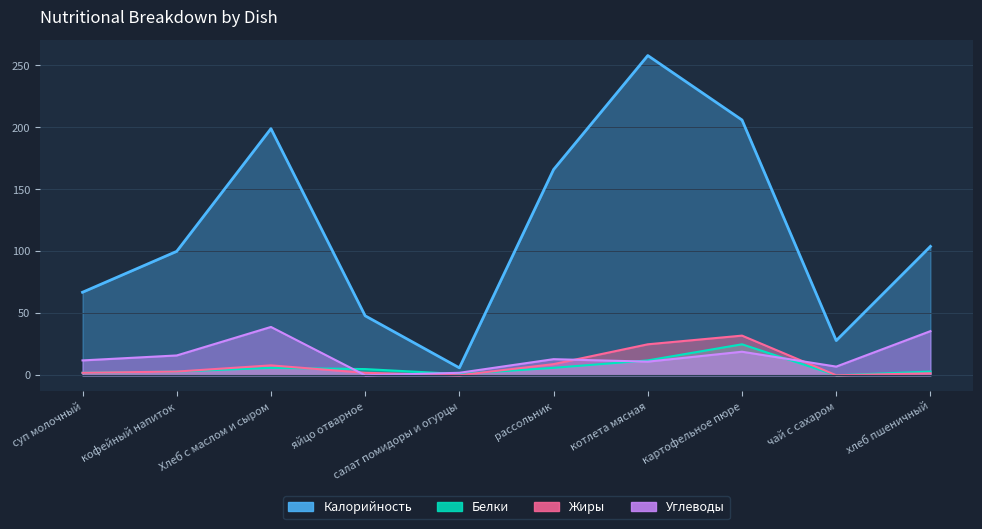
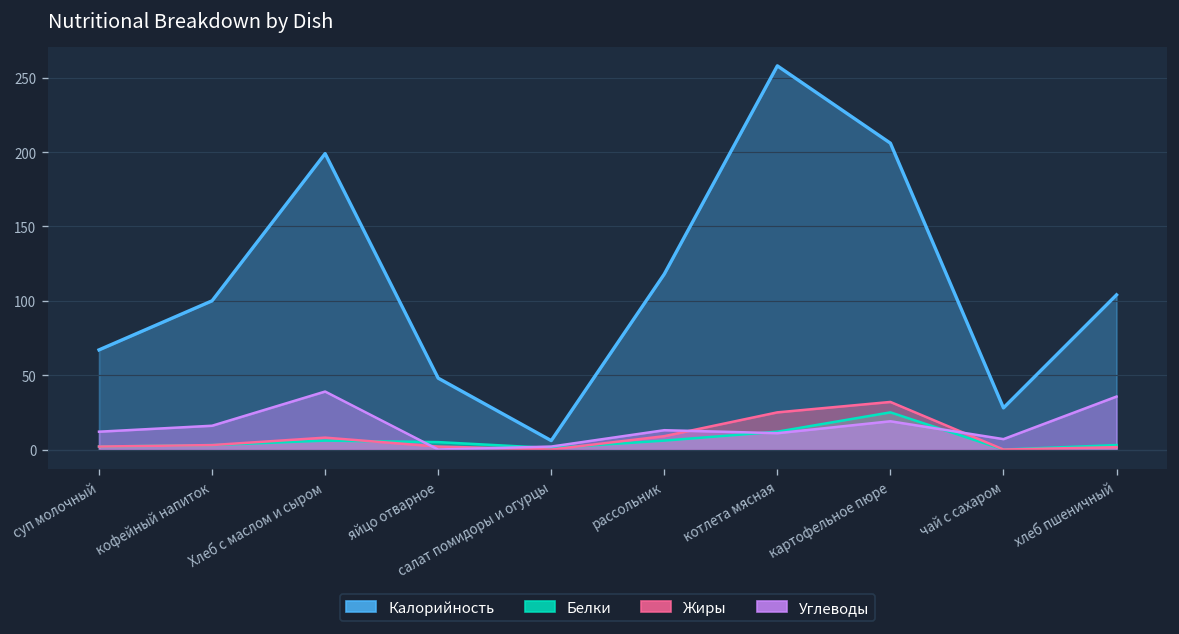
  {
    "Калорийность": {
      "суп молочный": 67,
      "кофейный напиток": 100,
      "Хлеб с маслом и сыром": 199,
      "яйцо отварное": 48,
      "салат помидоры и огурцы": 6,
-     "рассольник": 166,
+     "рассольник": 118,
      "котлета мясная": 258,
      "картофельное пюре": 206,
      "чай с сахаром": 28,
      "хлеб пшеничный": 104
    },
    "Белки": {
      "яйцо отварное": 5,
      "рассольник": 6,
      "картофельное пюре": 25
    },
    "Жиры": {
      "рассольник": 9,
      "котлета мясная": 25,
      "картофельное пюре": 32
    },
    "Углеводы": {
      "суп молочный": 12,
      "кофейный напиток": 16,
      "Хлеб с маслом и сыром": 39,
      "рассольник": 13,
      "картофельное пюре": 19,
      "чай с сахаром": 7,
      "хлеб пшеничный": 36
    }
  }
